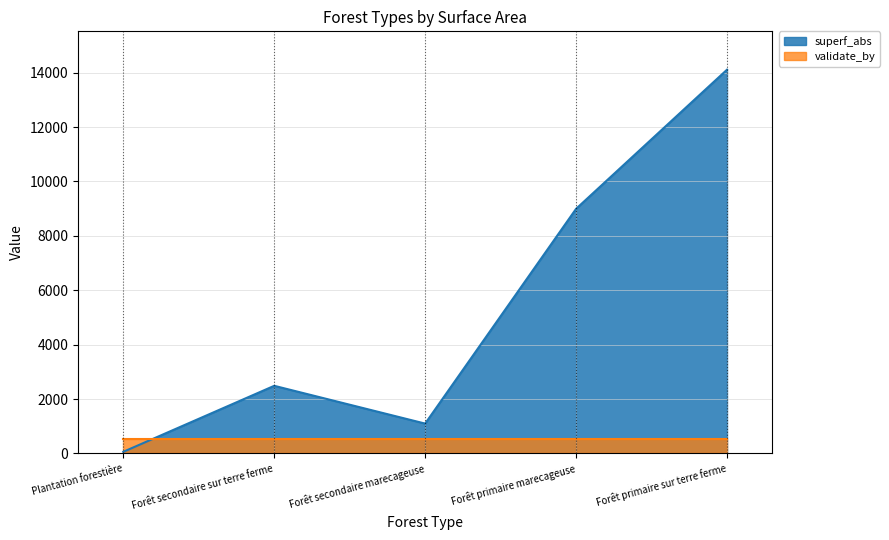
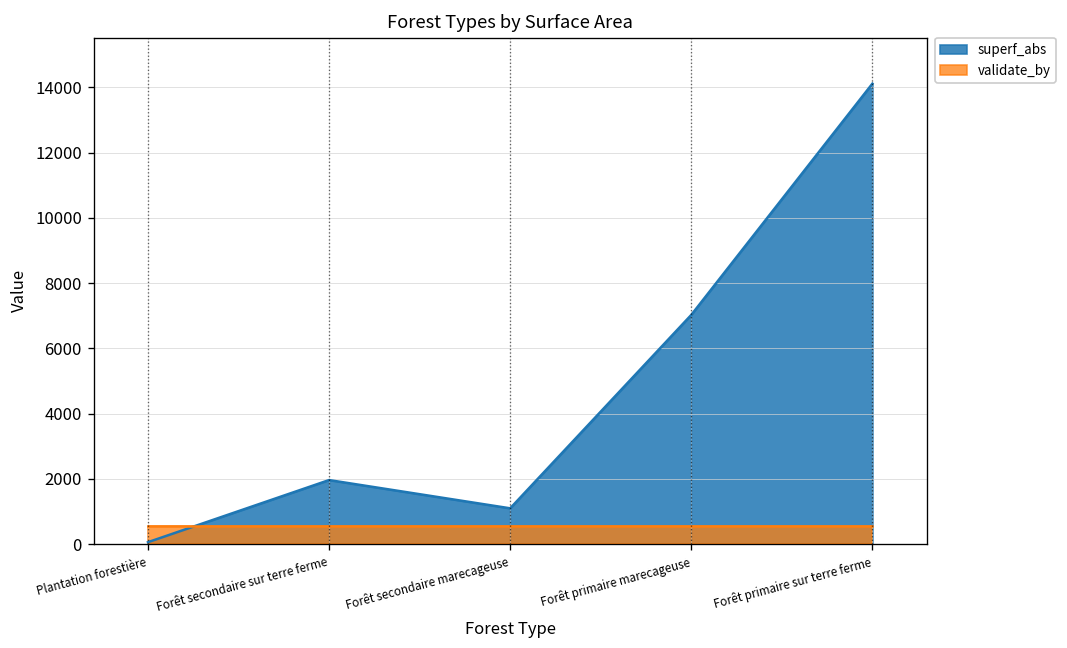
  {
    "superf_abs": {
      "Plantation forestière": 100,
-     "Forêt secondaire sur terre ferme": 2500,
+     "Forêt secondaire sur terre ferme": 2000,
      "Forêt secondaire marecageuse": 1100,
-     "Forêt primaire marecageuse": 9000,
+     "Forêt primaire marecageuse": 7000,
      "Forêt primaire sur terre ferme": 14100
    },
    "validate_by": {
      "Plantation forestière": 500,
      "Forêt secondaire sur terre ferme": 500,
      "Forêt secondaire marecageuse": 500,
      "Forêt primaire marecageuse": 500,
      "Forêt primaire sur terre ferme": 500
    }
  }
